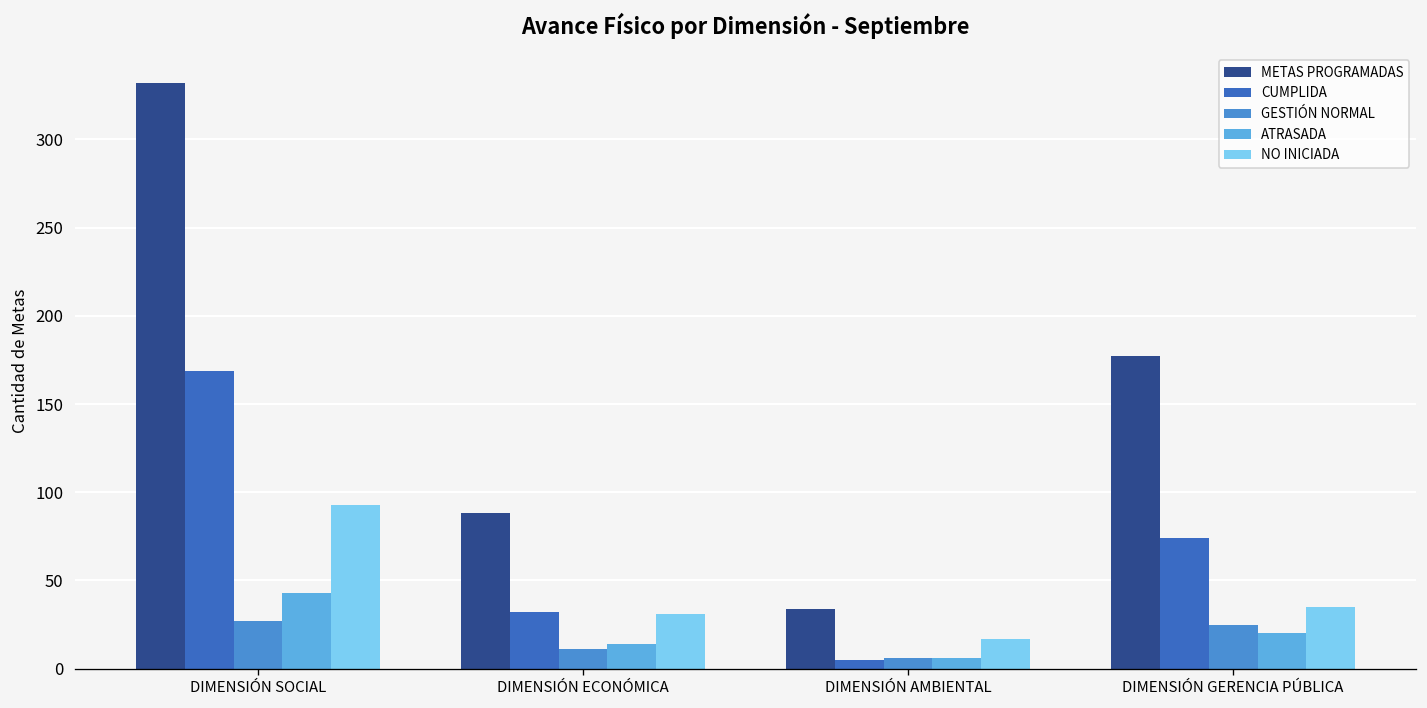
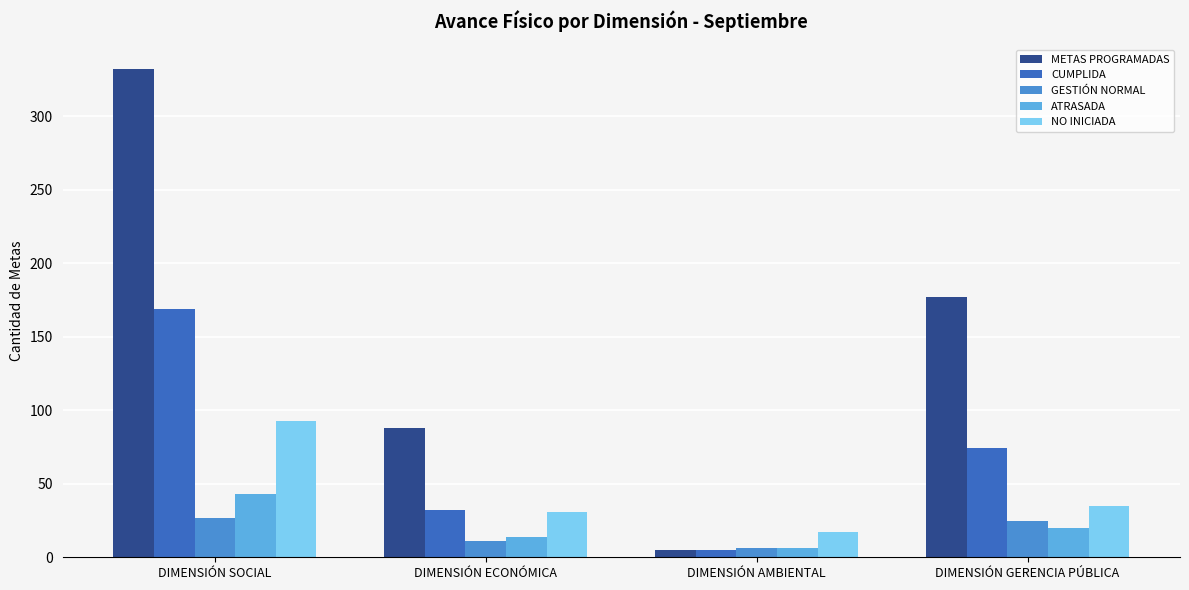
  {
    "METAS PROGRAMADAS": {
      "DIMENSIÓN SOCIAL": 332,
      "DIMENSIÓN ECONÓMICA": 88,
-     "DIMENSIÓN AMBIENTAL": 34,
+     "DIMENSIÓN AMBIENTAL": 5,
      "DIMENSIÓN GERENCIA PÚBLICA": 177
    }
  }
